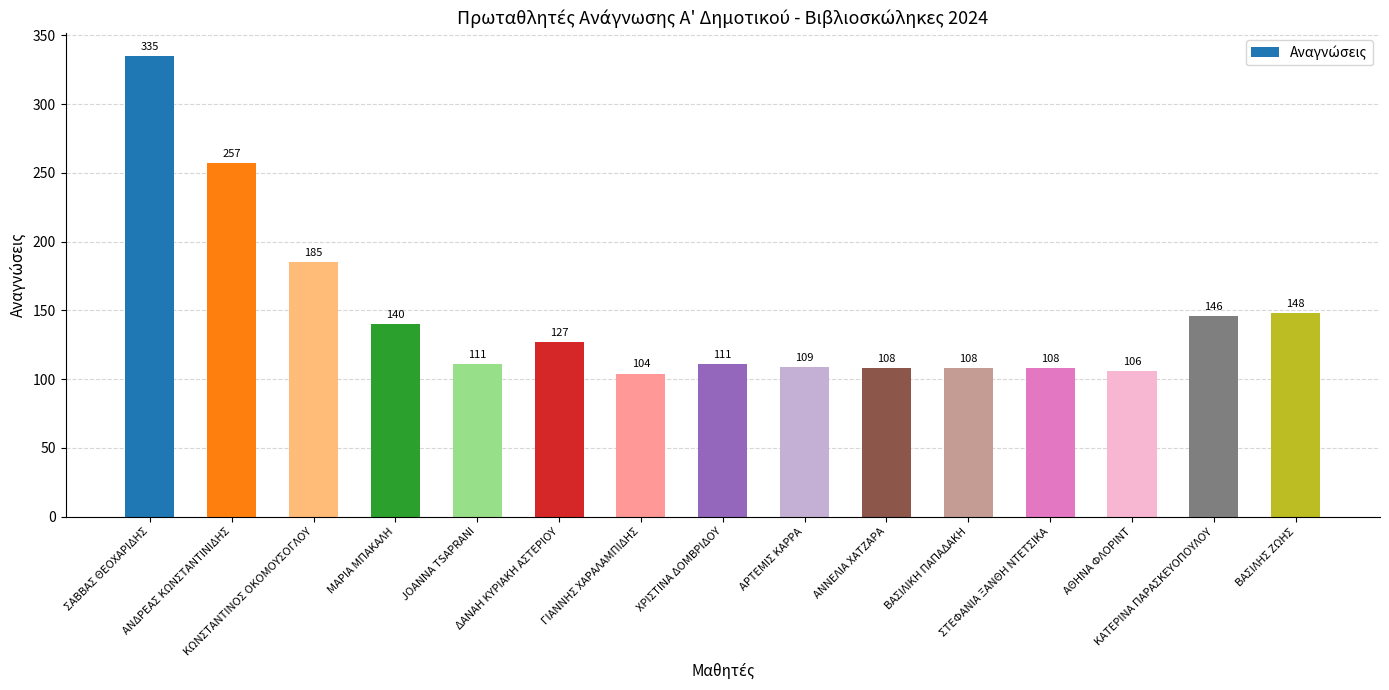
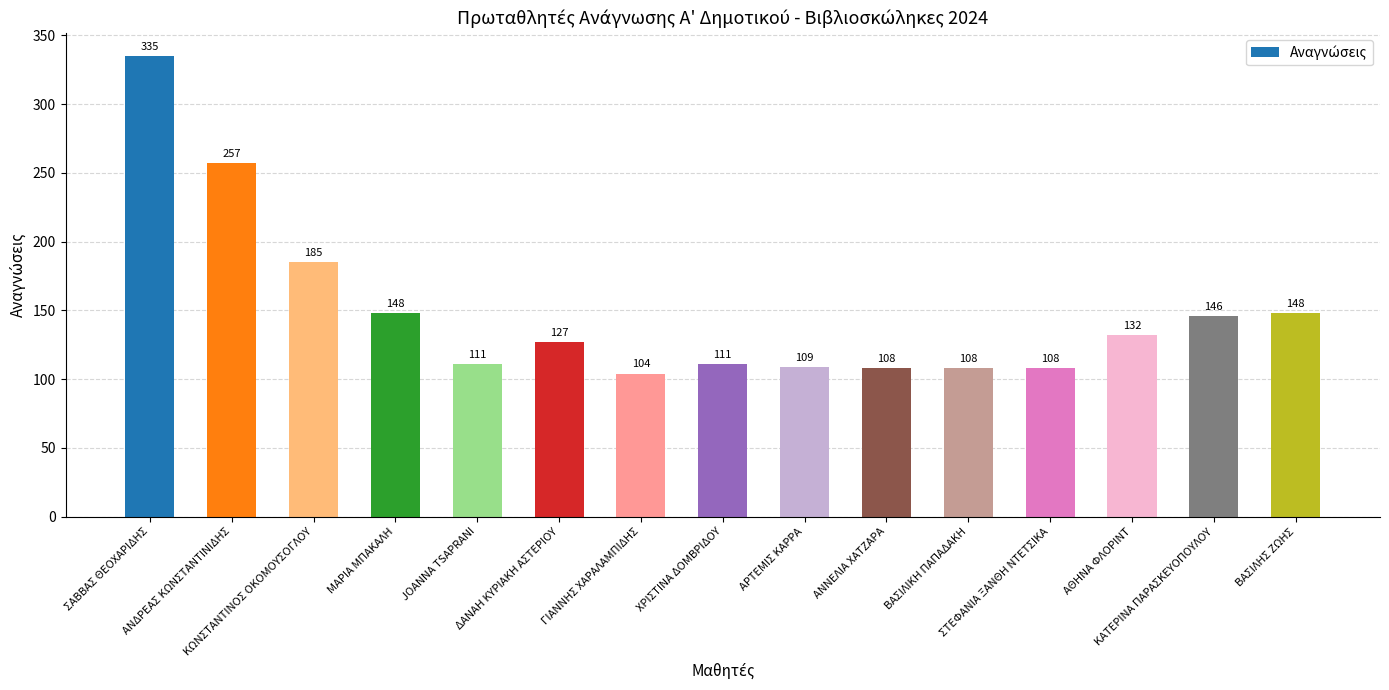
  {
    "ΣΑΒΒΑΣ ΘΕΟΧΑΡΙΔΗΣ": 335,
    "ΑΝΔΡΕΑΣ ΚΩΝΣΤΑΝΤΙΝΙΔΗΣ": 257,
    "ΚΩΝΣΤΑΝΤΙΝΟΣ ΟΚΟΜΟΥΣΟΓΛΟΥ": 185,
-   "ΜΑΡΙΑ ΜΠΑΚΑΛΗ": 140,
+   "ΜΑΡΙΑ ΜΠΑΚΑΛΗ": 148,
    "JOANNA TSAPRANI": 111,
    "ΔΑΝΑΗ ΚΥΡΙΑΚΗ ΑΣΤΕΡΙΟΥ": 127,
    "ΓΙΑΝΝΗΣ ΧΑΡΑΛΑΜΠΙΔΗΣ": 104,
    "ΧΡΙΣΤΙΝΑ ΔΟΜΒΡΙΔΟΥ": 111,
    "ΑΡΤΕΜΙΣ ΚΑΡΡΑ": 109,
    "ΑΝΝΕΛΙΑ ΧΑΤΖΑΡΑ": 108,
    "ΒΑΣΙΛΙΚΗ ΠΑΠΑΔΑΚΗ": 108,
    "ΣΤΕΦΑΝΙΑ ΞΑΝΘΗ ΝΤΕΤΣΙΚΑ": 108,
-   "ΑΘΗΝΑ ΦΛΟΡΙΝΤ": 106,
+   "ΑΘΗΝΑ ΦΛΟΡΙΝΤ": 132,
    "ΚΑΤΕΡΙΝΑ ΠΑΡΑΣΚΕΥΟΠΟΥΛΟΥ": 146,
    "ΒΑΣΙΛΗΣ ΖΩΗΣ": 148
  }
